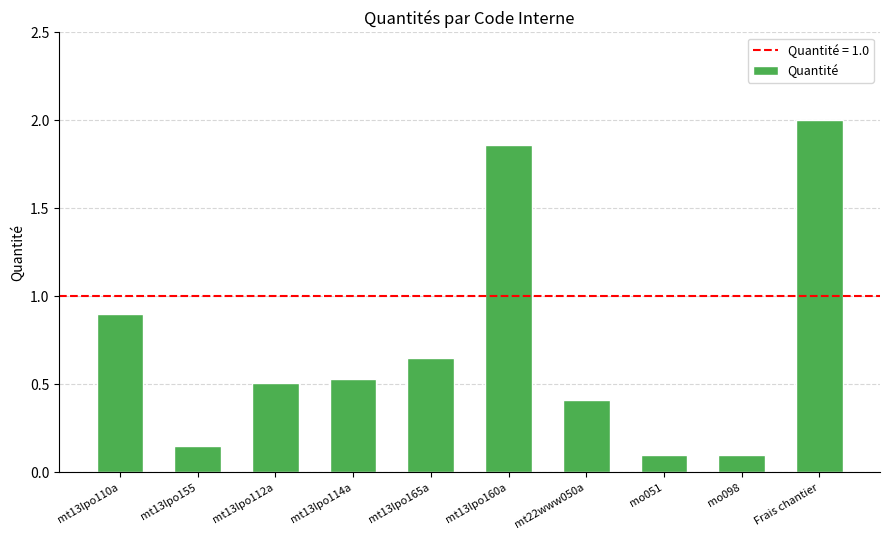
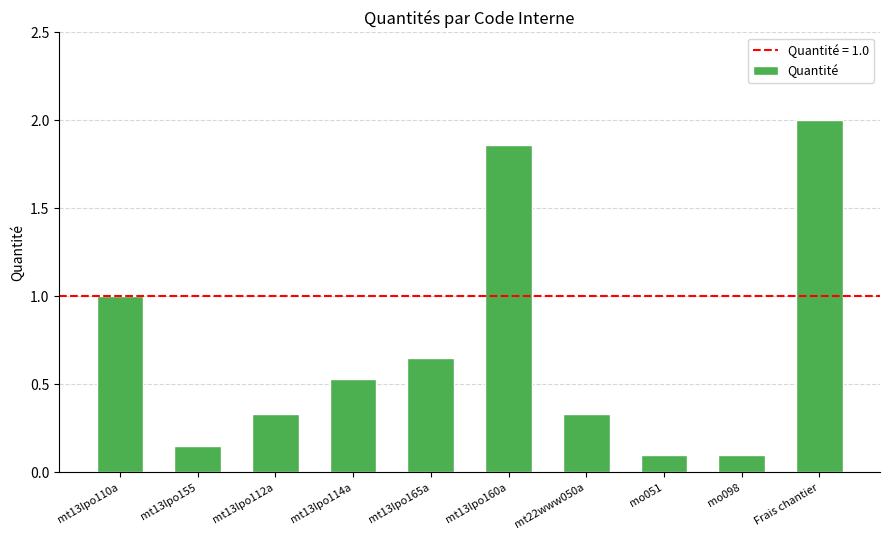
  {
-   "mt13lpo110a": 0.9,
+   "mt13lpo110a": 1.0,
    "mt13lpo155": 0.15,
-   "mt13lpo112a": 0.51,
+   "mt13lpo112a": 0.33,
    "mt13lpo114a": 0.53,
    "mt13lpo165a": 0.65,
    "mt13lpo160a": 1.86,
-   "mt22www050a": 0.41,
+   "mt22www050a": 0.33,
    "mo051": 0.10,
    "mo098": 0.10,
    "Frais chantier": 2.00
  }
